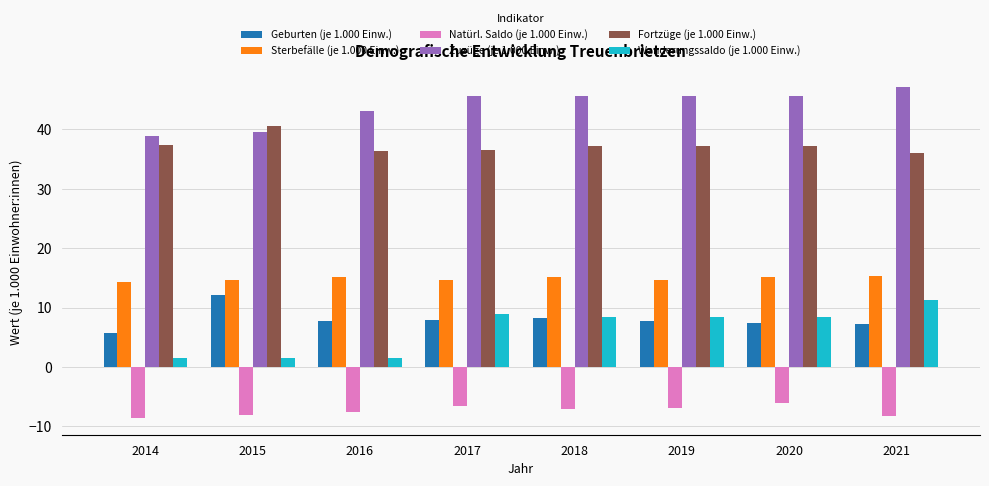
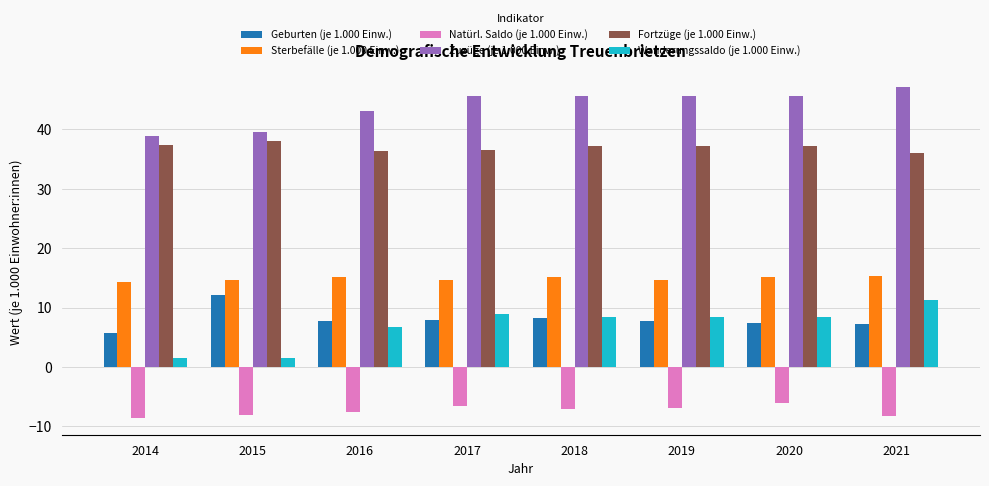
  {
    "Geburten (je 1.000 Einw.)": {
      "2014": 6,
      "2015": 12,
      "2016": 8,
      "2017": 8,
      "2018": 8,
      "2019": 8,
      "2020": 7,
      "2021": 7
    },
    "Sterbefälle (je 1.000 Einw.)": {
      "2014": 14,
      "2015": 15,
      "2016": 15,
      "2017": 15,
      "2018": 15,
      "2019": 15,
      "2020": 15,
      "2021": 15
    },
    "Natürl. Saldo (je 1.000 Einw.)": {
      "2014": -9,
      "2015": -8,
      "2016": -8,
      "2017": -7,
      "2018": -7,
      "2019": -7,
      "2020": -6,
      "2021": -8
    },
    "Zuzüge (je 1.000 Einw.)": {
      "2014": 39,
      "2015": 40,
      "2016": 43,
      "2017": 46,
      "2018": 46,
      "2019": 46,
      "2020": 46,
      "2021": 47
    },
    "Fortzüge (je 1.000 Einw.)": {
      "2014": 37,
-     "2015": 41,
+     "2015": 38,
      "2016": 36,
      "2017": 37,
      "2018": 37,
      "2019": 37,
      "2020": 37,
      "2021": 36
    },
    "Wanderungssaldo (je 1.000 Einw.)": {
      "2014": 2,
      "2015": 2,
-     "2016": 2,
+     "2016": 7,
      "2017": 9,
      "2018": 8,
      "2019": 8,
      "2020": 8,
      "2021": 11
    }
  }
